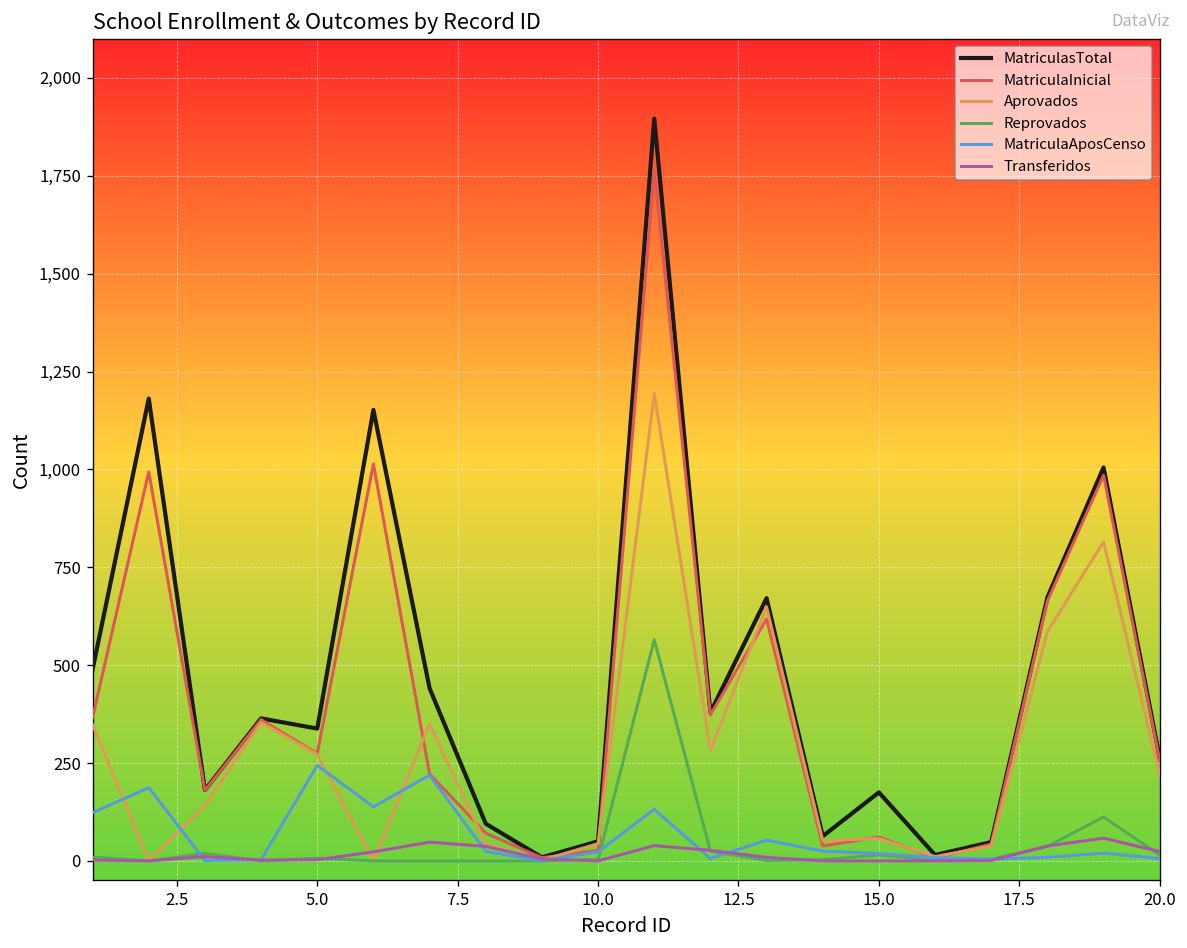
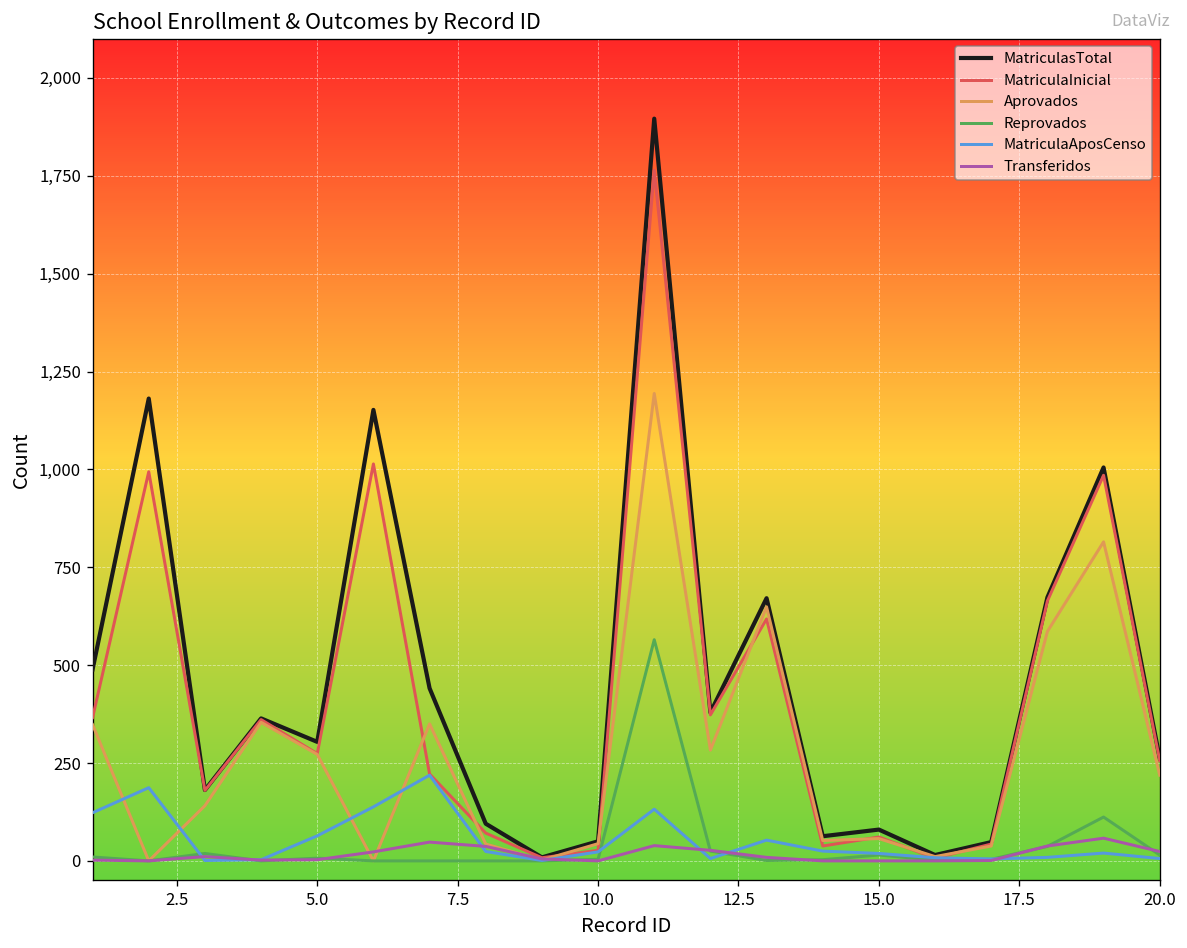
  {
    "MatriculasTotal": {
-     "5.0": 340,
-     "15.0": 180
+     "5.0": 300,
+     "15.0": 80
    },
    "Aprovados": {
      "20.0": 220
    },
    "Reprovados": {
      "20.0": 20
    },
    "MatriculaAposCenso": {
-     "5.0": 240,
+     "5.0": 60,
      "20.0": 10
    },
    "Transferidos": {
      "15.0": 0,
      "20.0": 20
    }
  }
